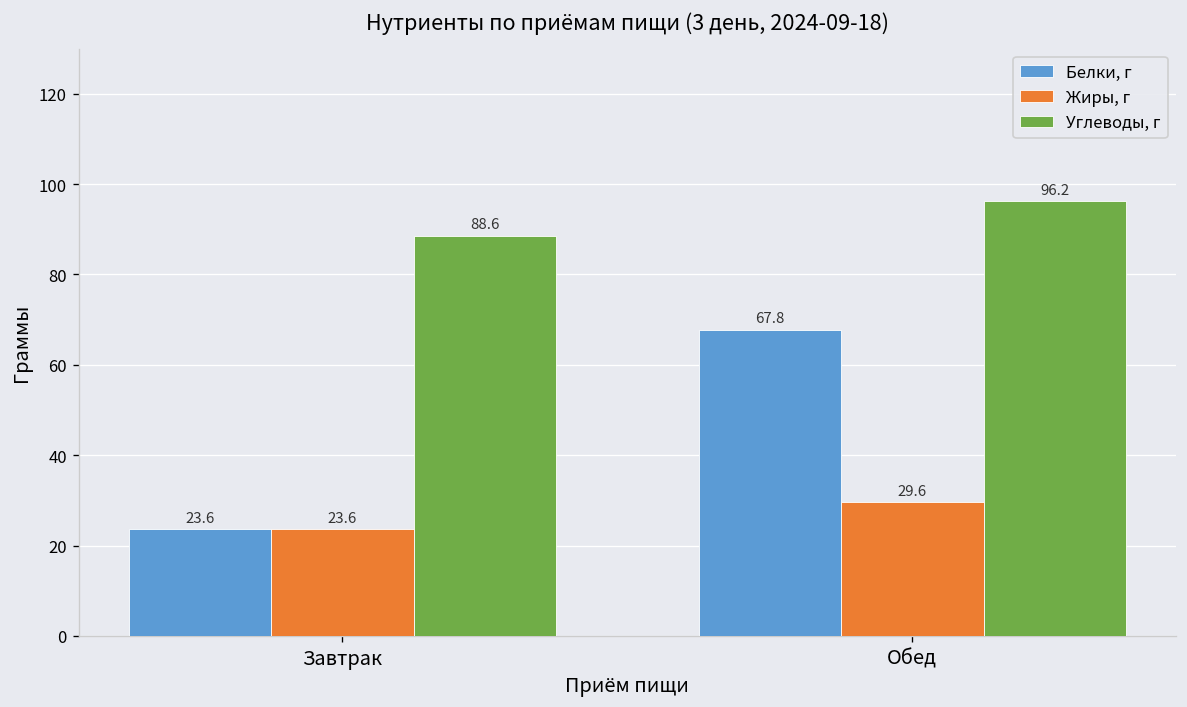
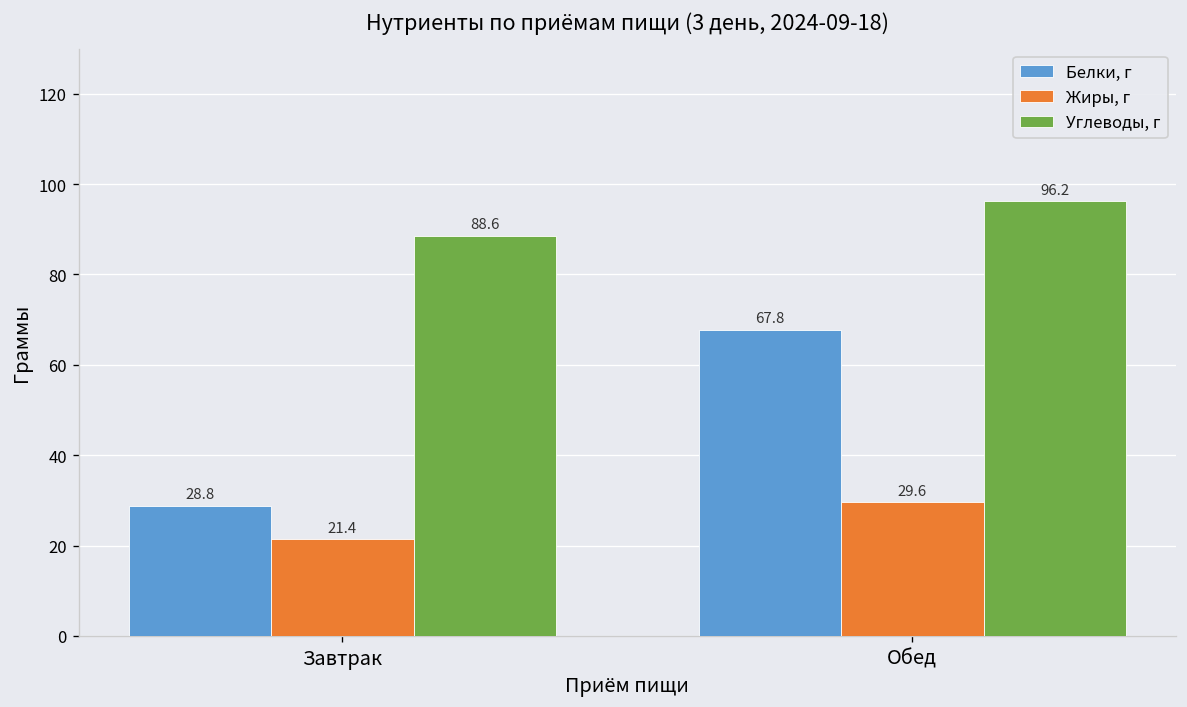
  {
    "Белки, г": {
-     "Завтрак": 23.6,
+     "Завтрак": 28.8,
      "Обед": 67.8
    },
    "Жиры, г": {
-     "Завтрак": 23.6,
+     "Завтрак": 21.4,
      "Обед": 29.6
    },
    "Углеводы, г": {
      "Завтрак": 88.6,
      "Обед": 96.2
    }
  }
